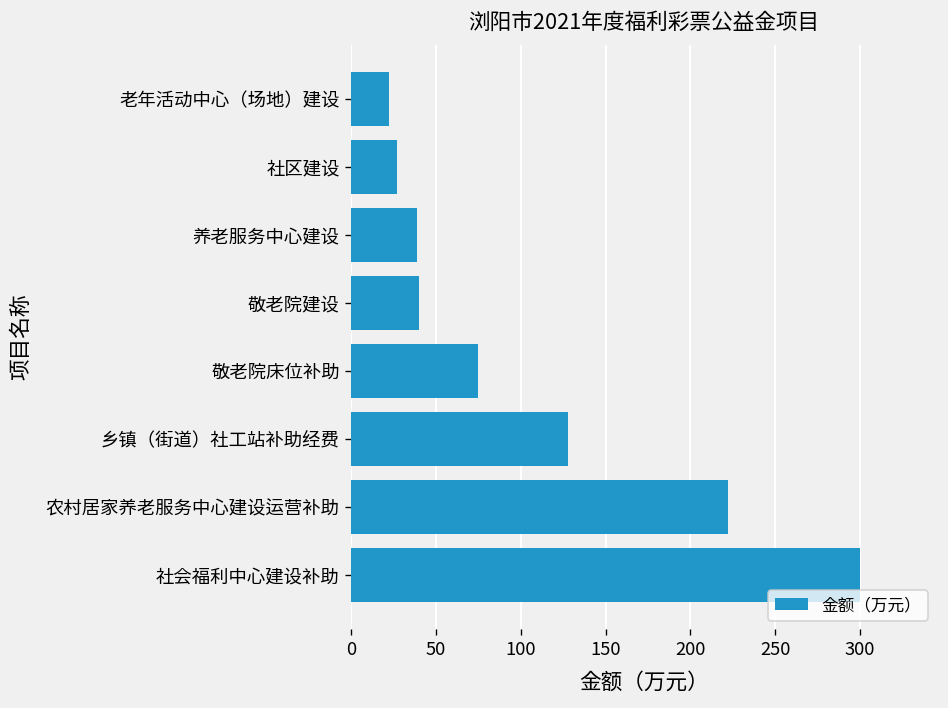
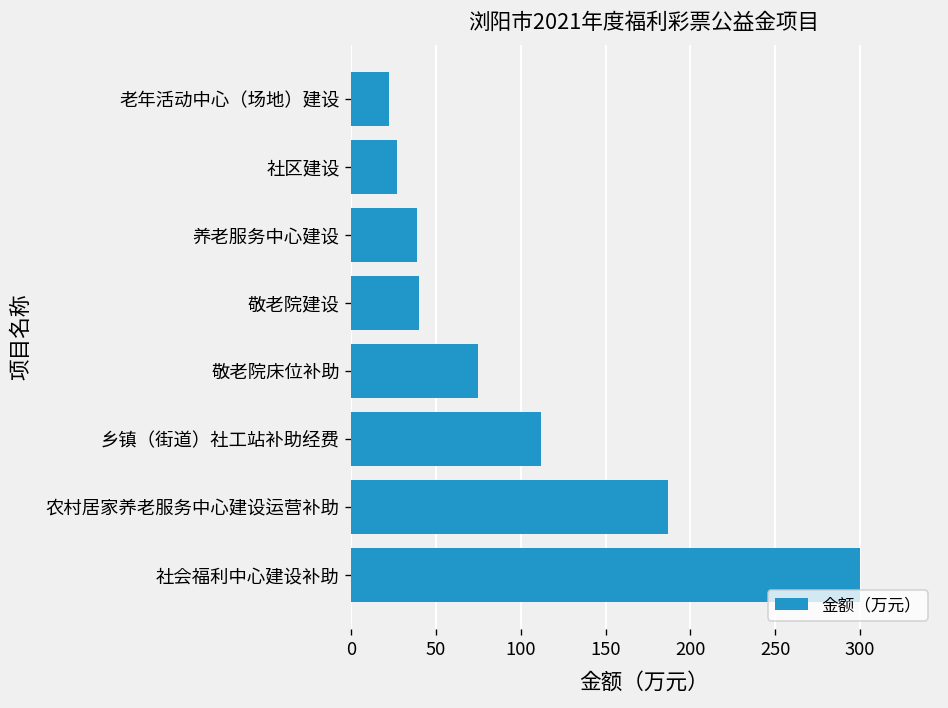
  {
    "老年活动中心（场地）建设": 22,
    "社区建设": 27,
    "养老服务中心建设": 39,
    "敬老院建设": 40,
    "敬老院床位补助": 75,
-   "乡镇（街道）社工站补助经费": 128,
-   "农村居家养老服务中心建设运营补助": 222,
+   "乡镇（街道）社工站补助经费": 112,
+   "农村居家养老服务中心建设运营补助": 187,
    "社会福利中心建设补助": 300
  }
